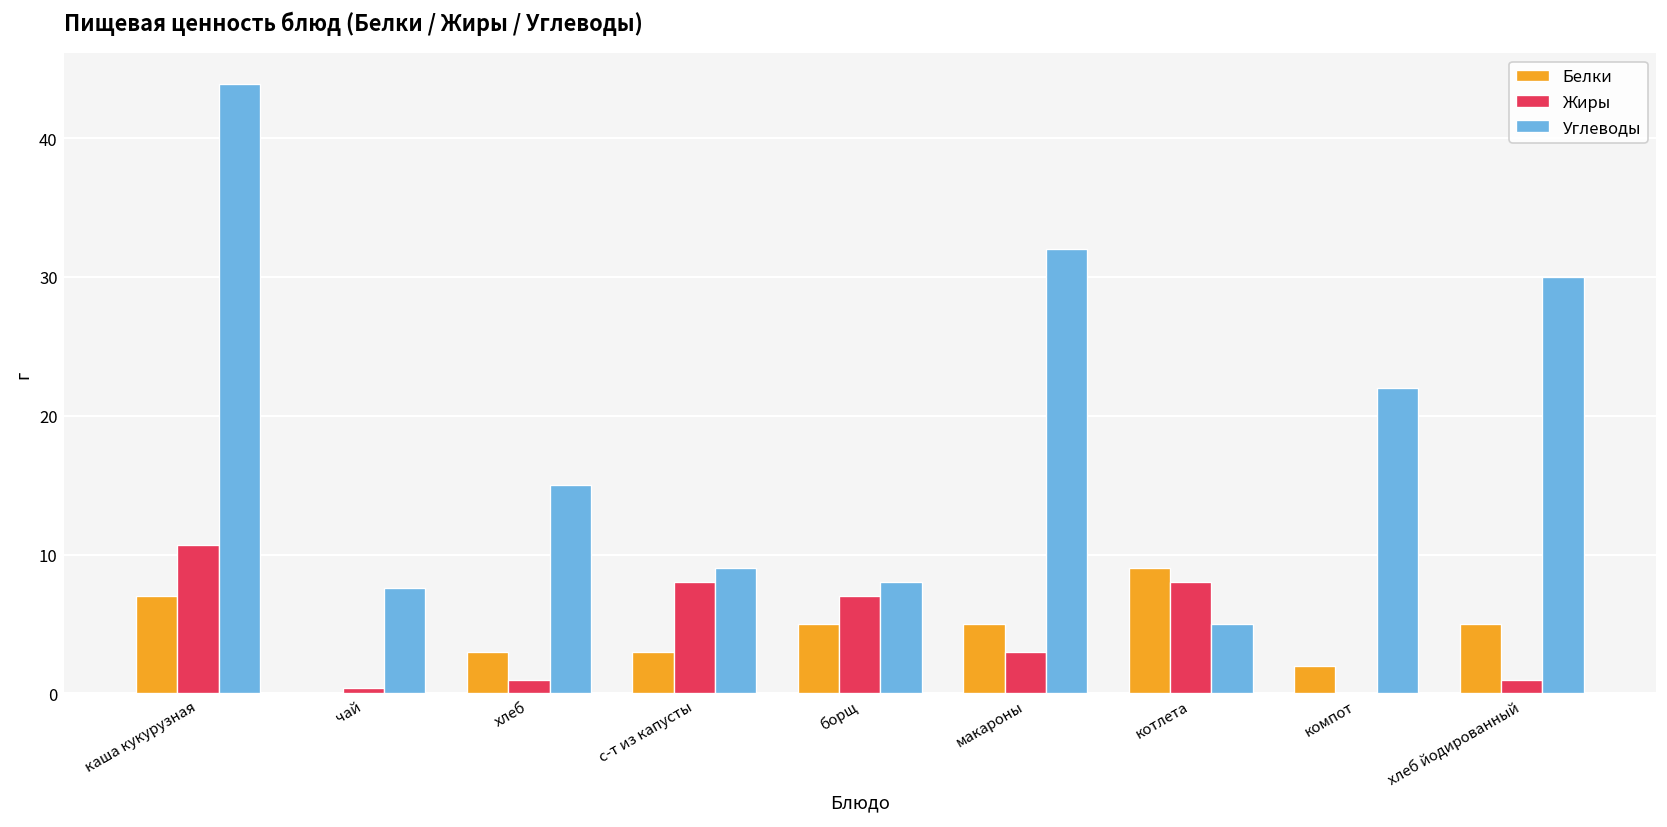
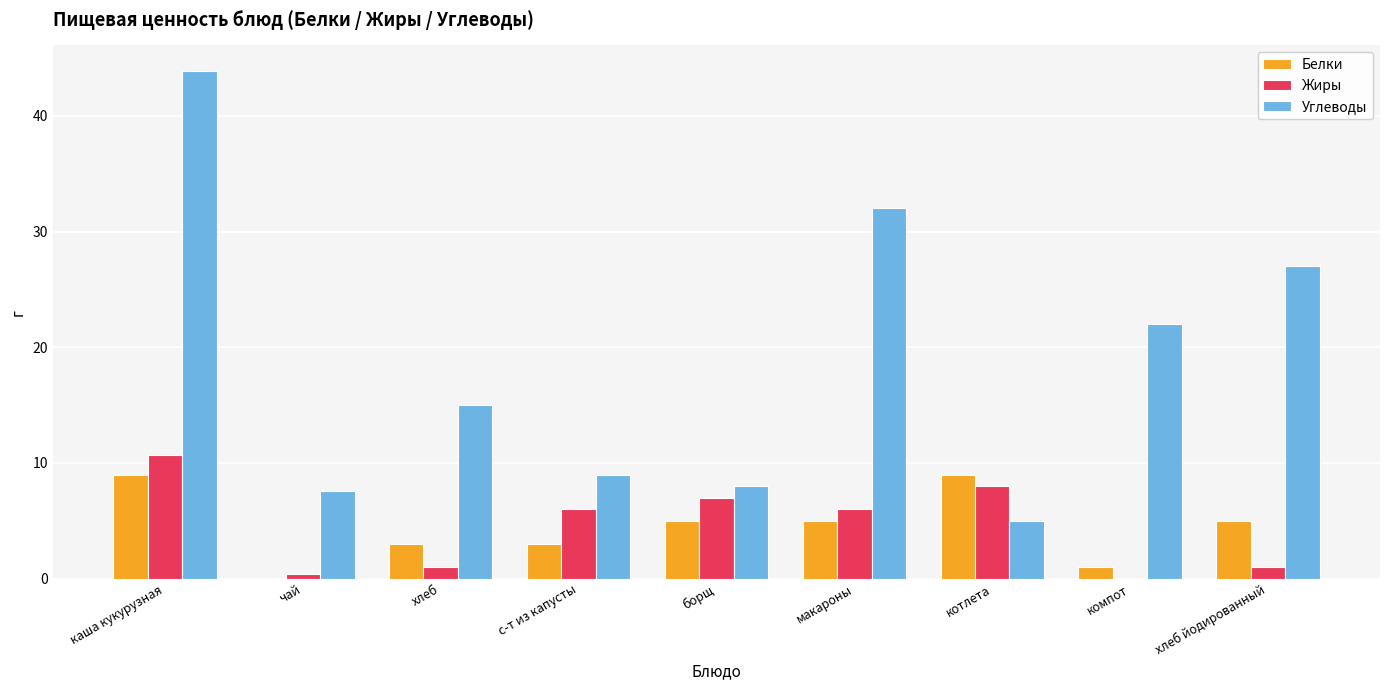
  {
    "Белки": {
-     "каша кукурузная": 7,
+     "каша кукурузная": 9,
      "чай": 0,
      "хлеб": 3,
      "с-т из капусты": 3,
      "борщ": 5,
      "макароны": 5,
      "котлета": 9,
-     "компот": 2,
+     "компот": 1,
      "хлеб йодированный": 5
    },
    "Жиры": {
      "каша кукурузная": 10.7,
      "чай": 0.4,
      "хлеб": 1,
-     "с-т из капусты": 8,
+     "с-т из капусты": 6,
      "борщ": 7,
-     "макароны": 3,
+     "макароны": 6,
      "котлета": 8,
      "компот": 0,
      "хлеб йодированный": 1
    },
    "Углеводы": {
      "каша кукурузная": 44,
      "чай": 7.6,
      "хлеб": 15,
      "с-т из капусты": 9,
      "борщ": 8,
      "макароны": 32,
      "котлета": 5,
      "компот": 22,
-     "хлеб йодированный": 30
+     "хлеб йодированный": 27
    }
  }
